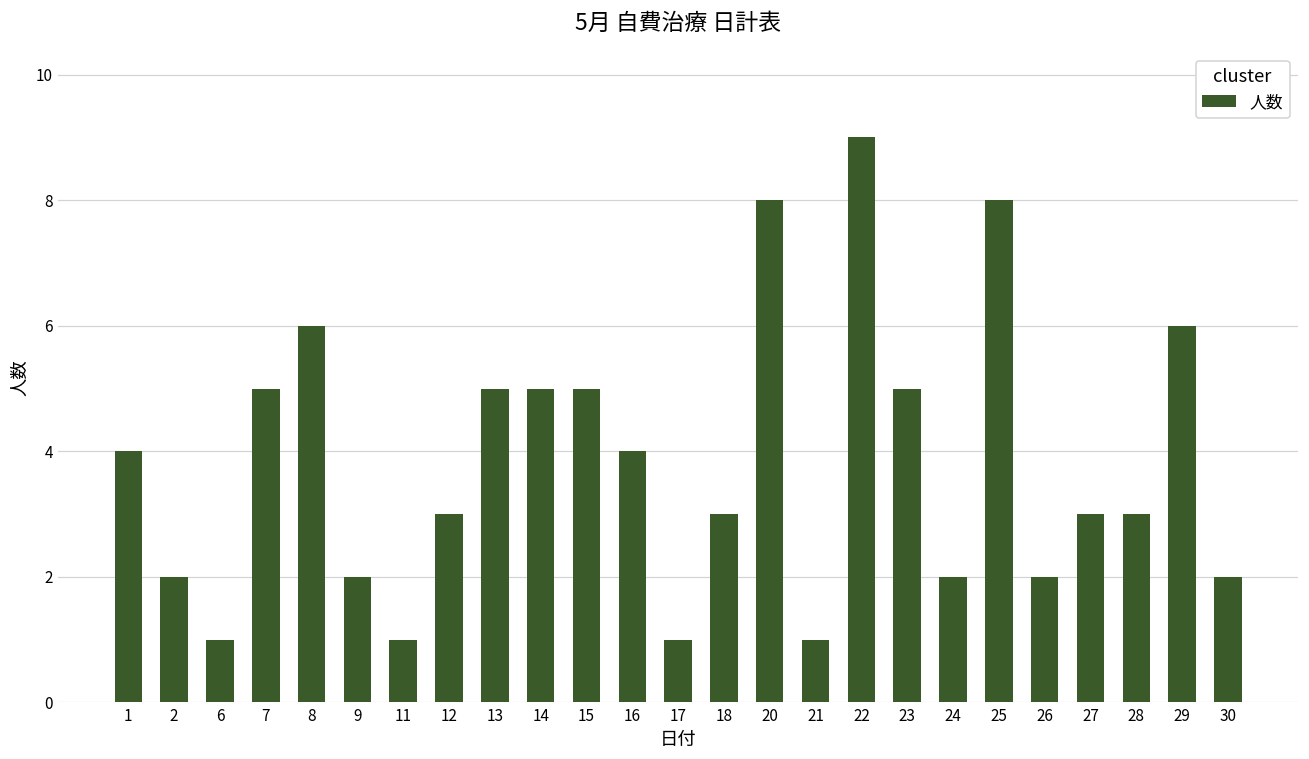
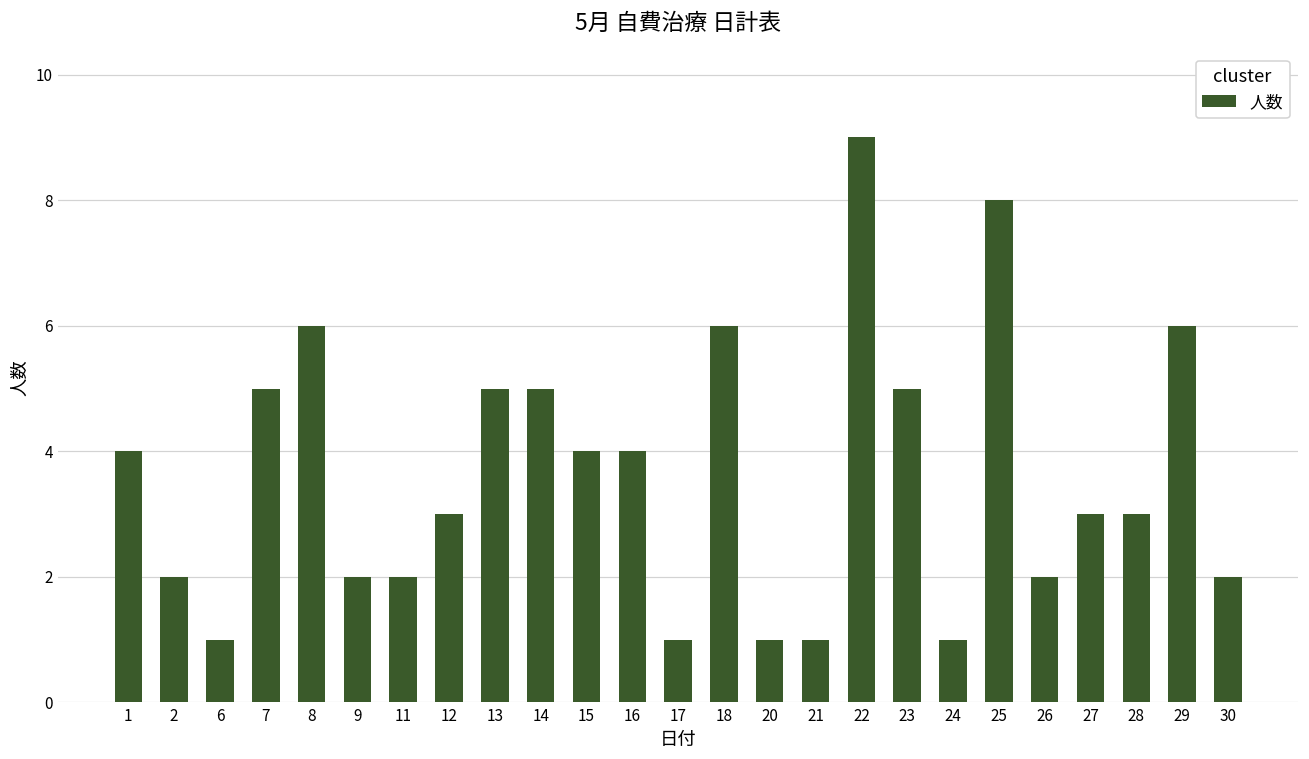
  {
    "1": 4,
    "2": 2,
    "6": 1,
    "7": 5,
    "8": 6,
    "9": 2,
-   "11": 1,
+   "11": 2,
    "12": 3,
    "13": 5,
    "14": 5,
-   "15": 5,
+   "15": 4,
    "16": 4,
    "17": 1,
-   "18": 3,
-   "20": 8,
+   "18": 6,
+   "20": 1,
    "21": 1,
    "22": 9,
    "23": 5,
-   "24": 2,
+   "24": 1,
    "25": 8,
    "26": 2,
    "27": 3,
    "28": 3,
    "29": 6,
    "30": 2
  }
